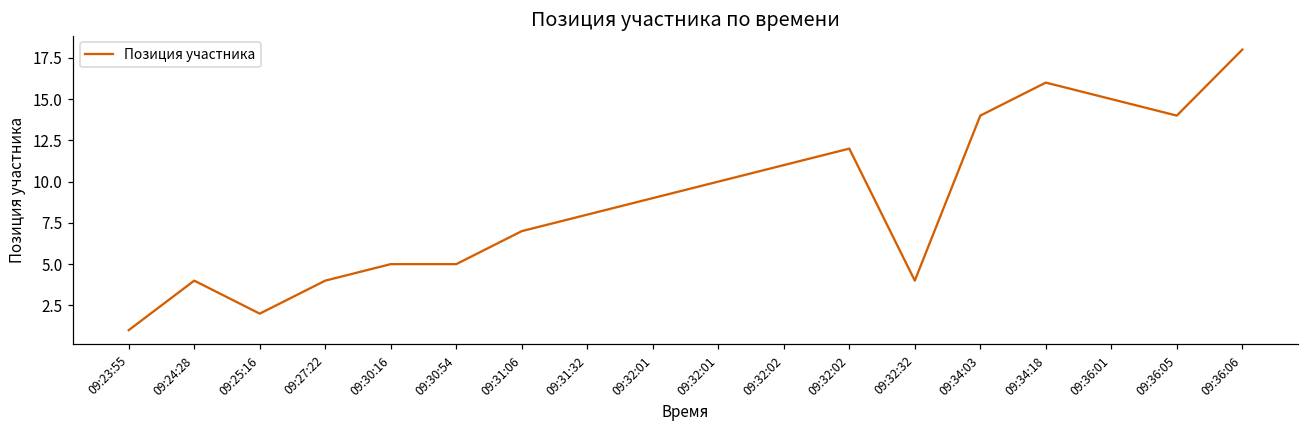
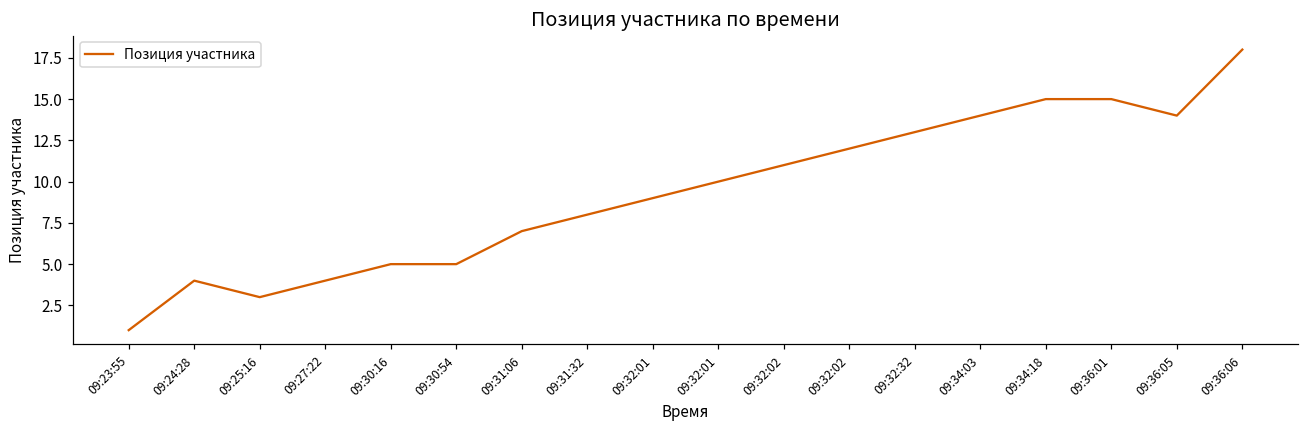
  {
    "09:23:55": 1,
    "09:24:28": 4,
-   "09:25:16": 2,
+   "09:25:16": 3,
    "09:27:22": 4,
    "09:30:16": 5,
    "09:30:54": 5,
    "09:31:06": 7,
    "09:31:32": 8,
-   "09:32:32": 4,
+   "09:32:32": 13,
    "09:34:03": 14,
-   "09:34:18": 16,
+   "09:34:18": 15,
    "09:36:01": 15,
    "09:36:05": 14,
    "09:36:06": 18
  }
